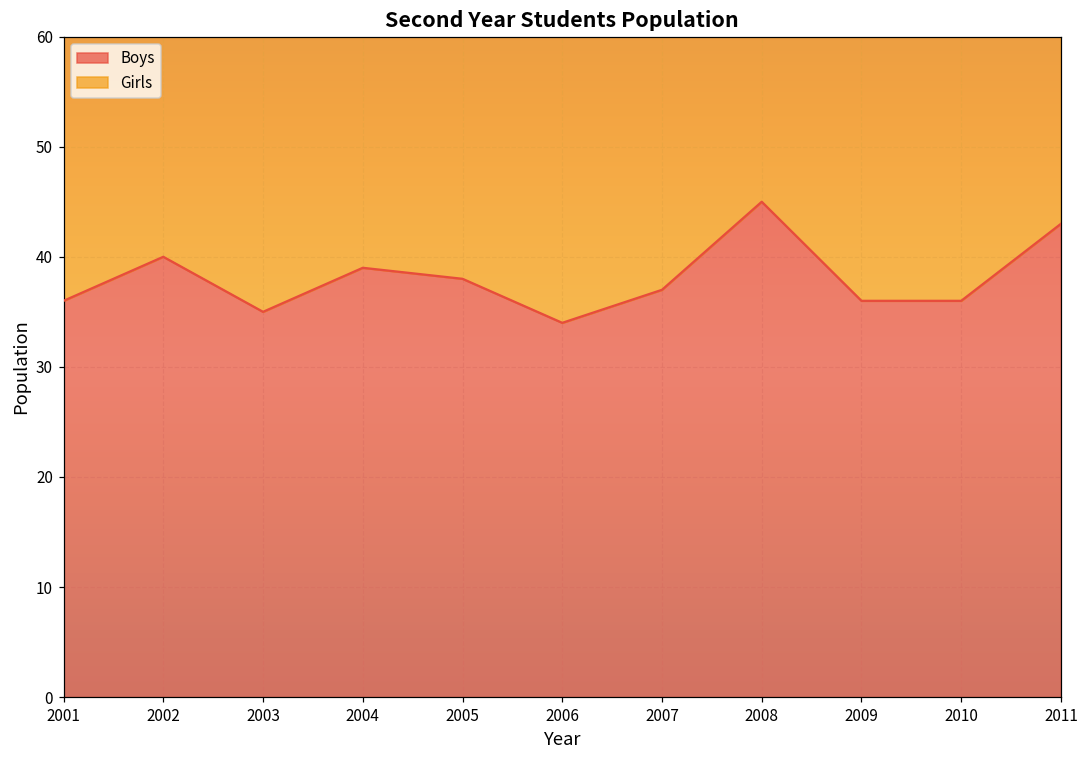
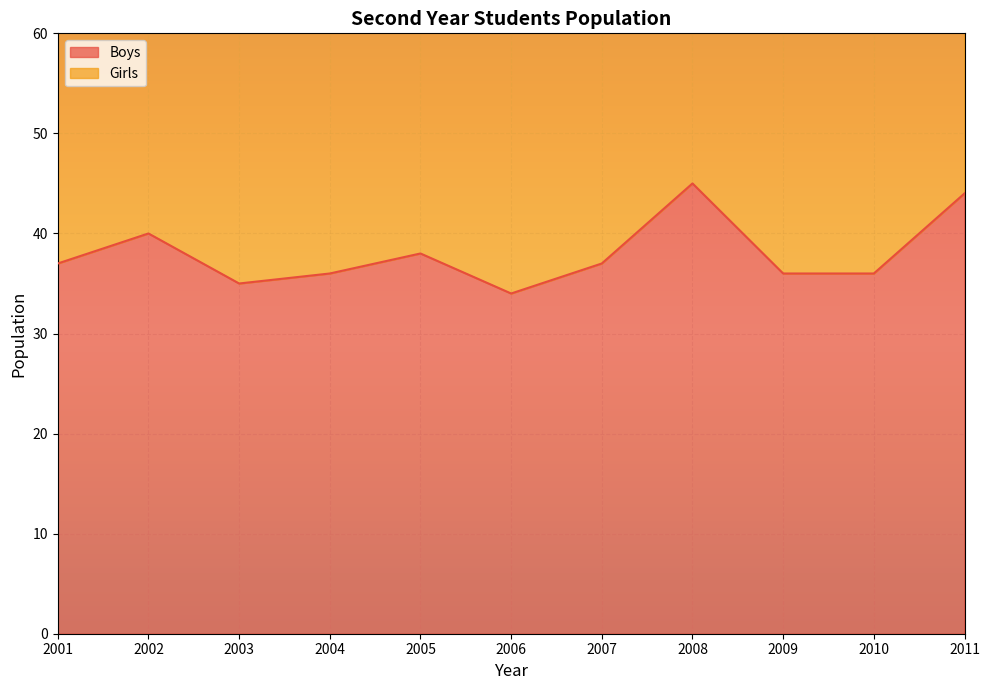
  {
    "Boys": {
-     "2001": 36,
+     "2001": 37,
      "2002": 40,
      "2003": 35,
-     "2004": 39,
+     "2004": 36,
      "2005": 38,
      "2006": 34,
      "2007": 37,
      "2008": 45,
      "2009": 36,
      "2010": 36,
-     "2011": 43
+     "2011": 44
    }
  }
